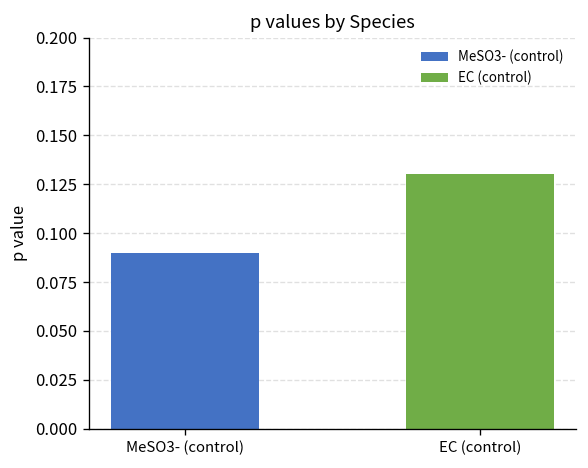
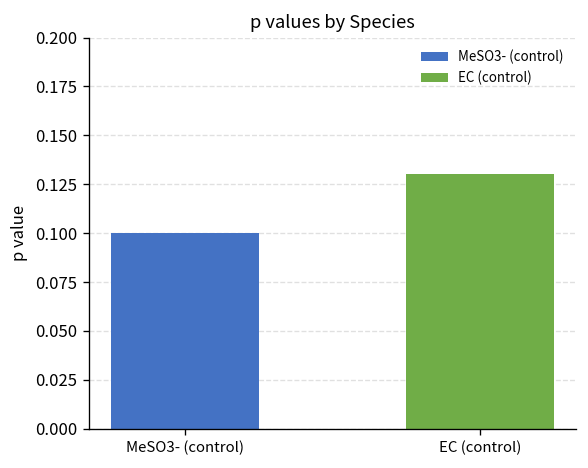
  {
-   "MeSO3- (control)": 0.09,
+   "MeSO3- (control)": 0.10,
    "EC (control)": 0.13
  }
